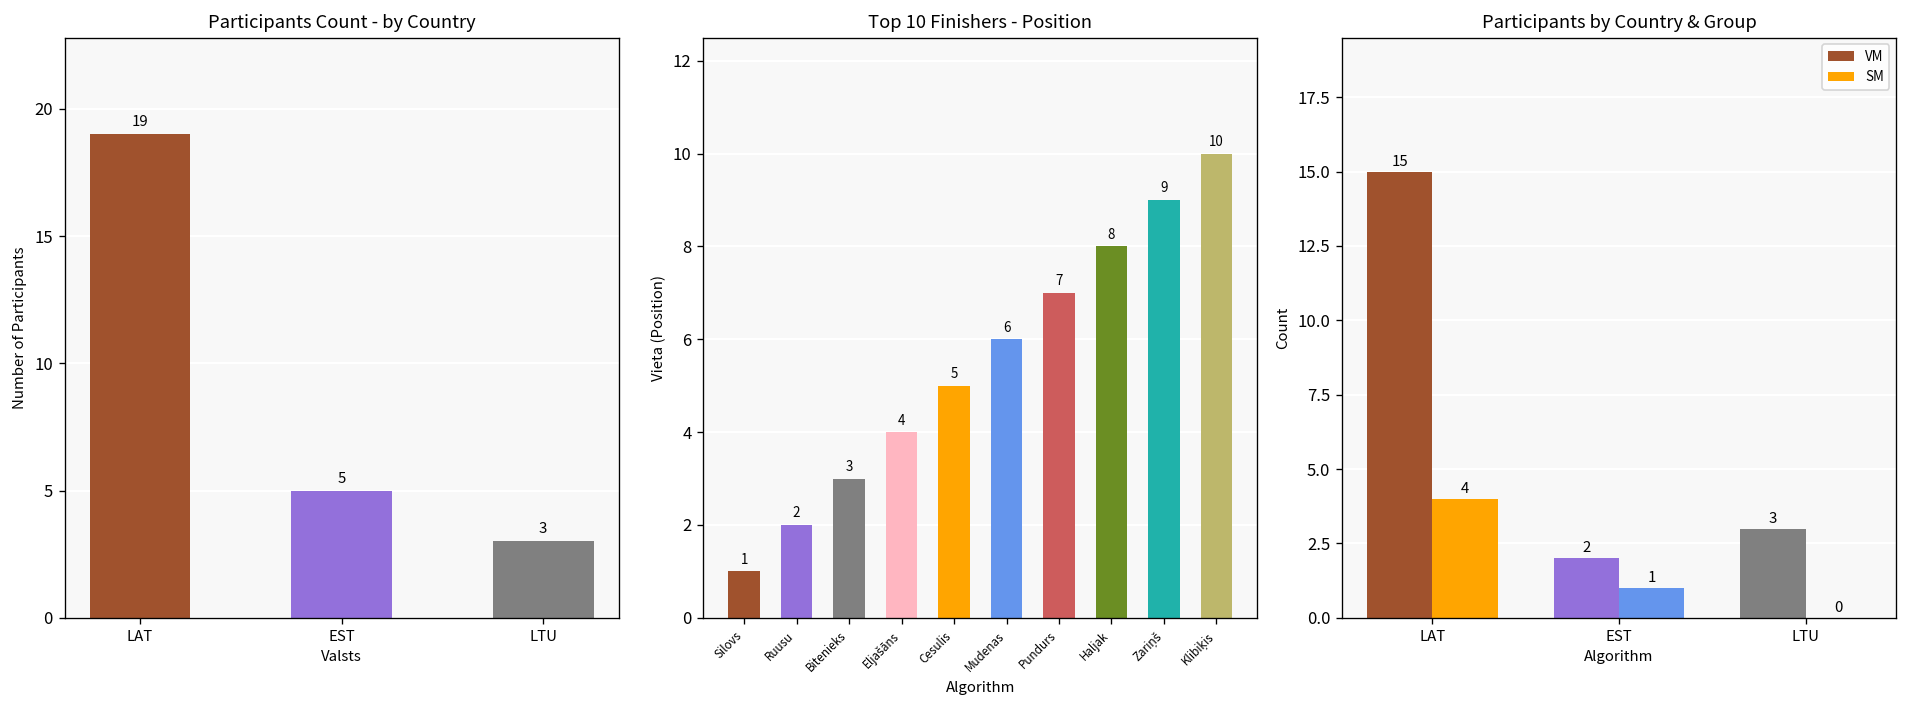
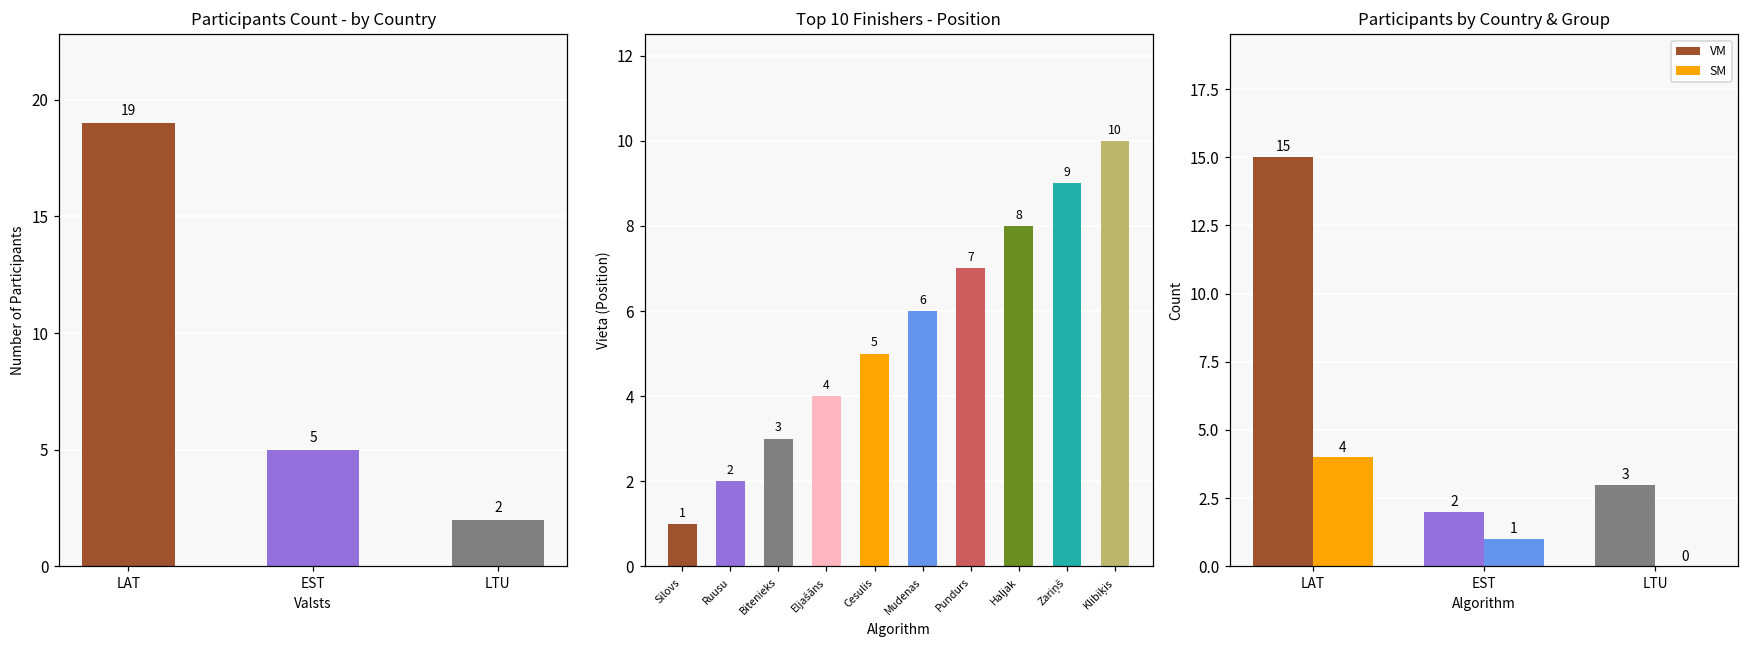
  {
    "Participants Count - by Country": {
      "LAT": 19,
      "EST": 5,
-     "LTU": 3
+     "LTU": 2
    },
    "Top 10 Finishers - Position": {
      "Silovs": 1,
      "Ruusu": 2,
      "Bitenieks": 3,
      "Eljašāns": 4,
      "Cesulis": 5,
      "Mudenas": 6,
      "Pundurs": 7,
      "Haljak": 8,
      "Zariņš": 9,
      "Klibiķis": 10
    },
    "Participants by Country & Group": {
      "VM": {
        "LAT": 15,
        "EST": 2,
        "LTU": 3
      },
      "SM": {
        "LAT": 4,
        "EST": 1,
        "LTU": 0
      }
    }
  }
